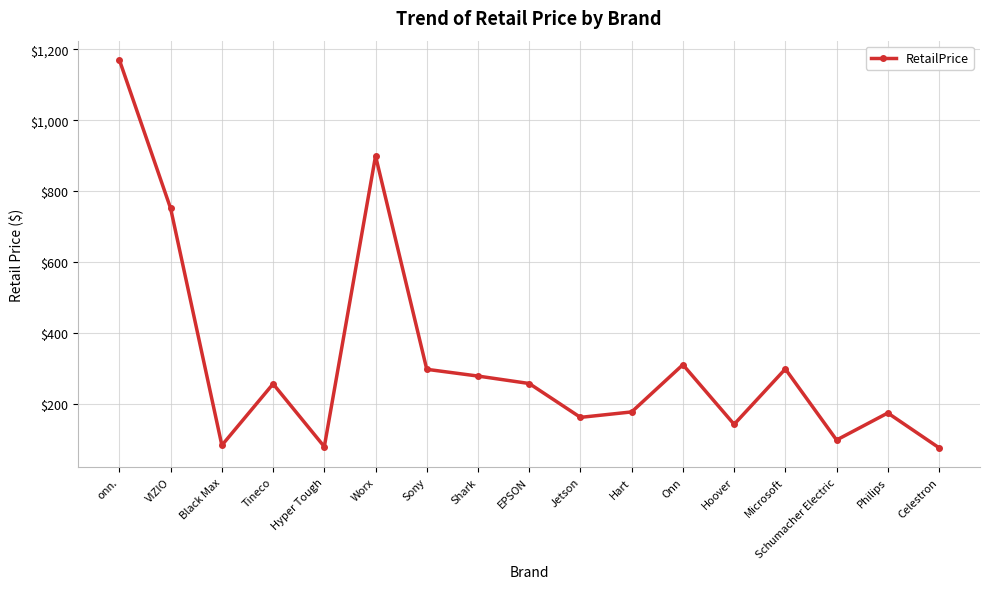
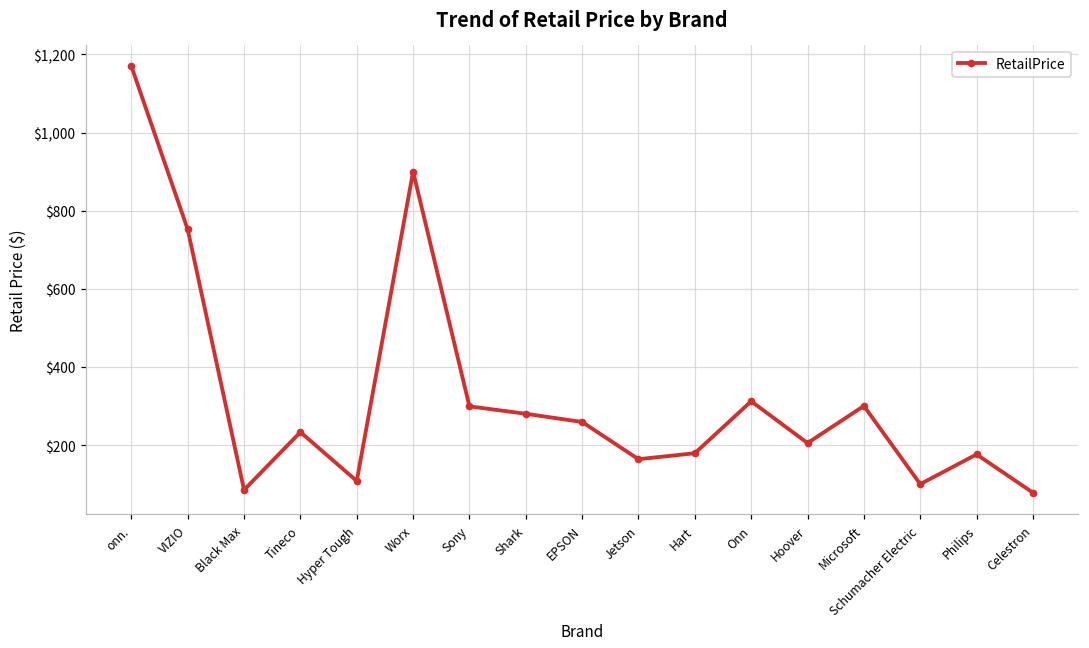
  {
    "onn.": "$1,170",
    "VIZIO": "$750",
    "Black Max": "$90",
-   "Tineco": "$260",
-   "Hyper Tough": "$80",
+   "Tineco": "$230",
+   "Hyper Tough": "$110",
    "Worx": "$900",
    "Sony": "$300",
    "Shark": "$280",
    "EPSON": "$260",
    "Jetson": "$160",
    "Hart": "$180",
    "Onn": "$310",
-   "Hoover": "$140",
+   "Hoover": "$210",
    "Microsoft": "$300",
    "Schumacher Electric": "$100",
    "Philips": "$180",
    "Celestron": "$80"
  }
